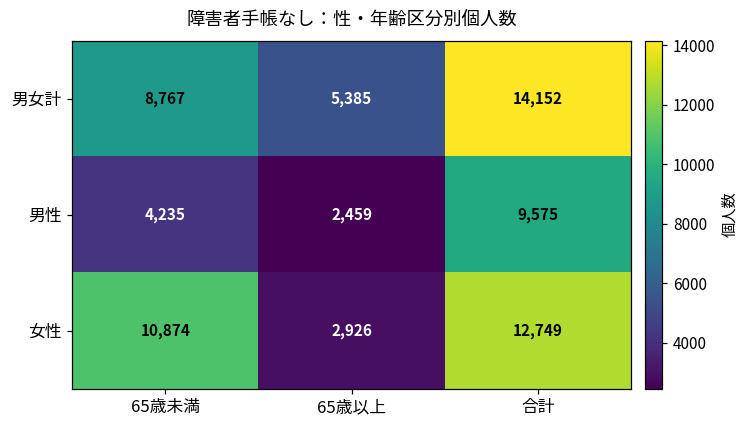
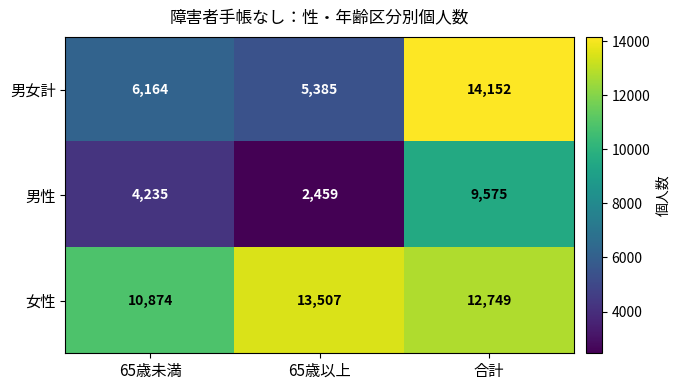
  {
    "男女計": {
-     "65歳未満": "8,767",
+     "65歳未満": "6,164",
      "65歳以上": "5,385",
      "合計": "14,152"
    },
    "男性": {
      "65歳未満": "4,235",
      "65歳以上": "2,459",
      "合計": "9,575"
    },
    "女性": {
      "65歳未満": "10,874",
-     "65歳以上": "2,926",
+     "65歳以上": "13,507",
      "合計": "12,749"
    }
  }
